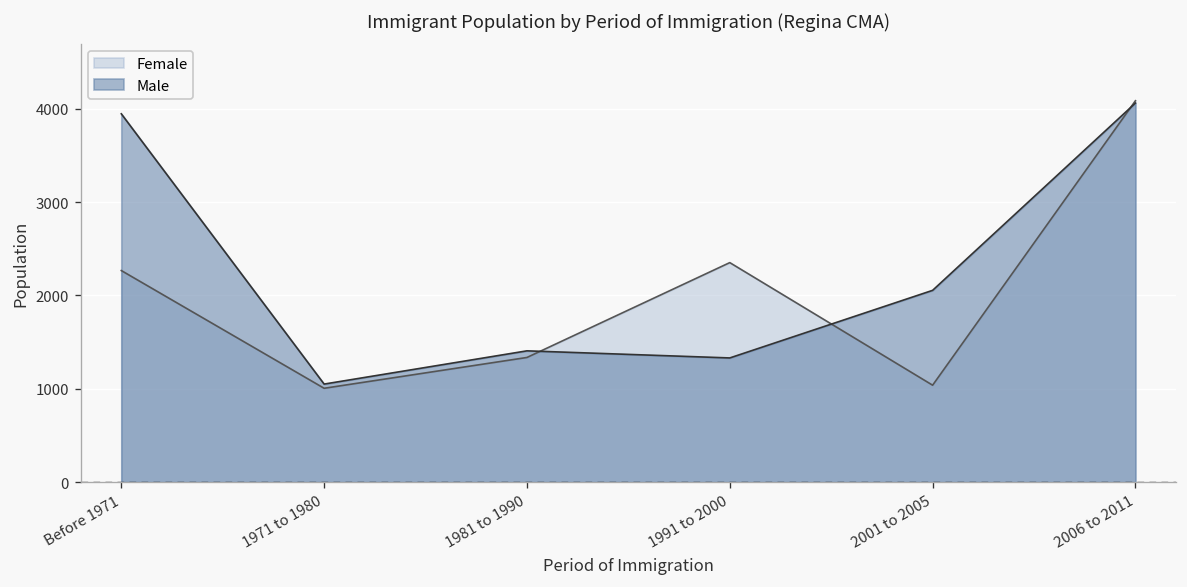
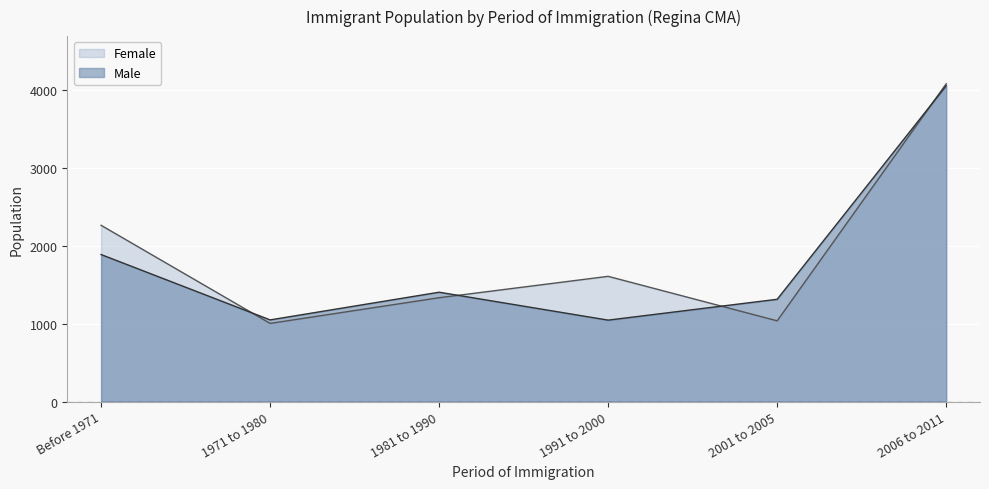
  {
    "Female": {
      "Before 1971": 2300,
      "1971 to 1980": 1000,
      "1981 to 1990": 1300,
-     "1991 to 2000": 2400,
+     "1991 to 2000": 1600,
      "2001 to 2005": 1000
    },
    "Male": {
-     "Before 1971": 3900,
+     "Before 1971": 1900,
      "1971 to 1980": 1100,
      "1981 to 1990": 1400,
-     "1991 to 2000": 1300,
-     "2001 to 2005": 2100
+     "1991 to 2000": 1000,
+     "2001 to 2005": 1300
    }
  }
